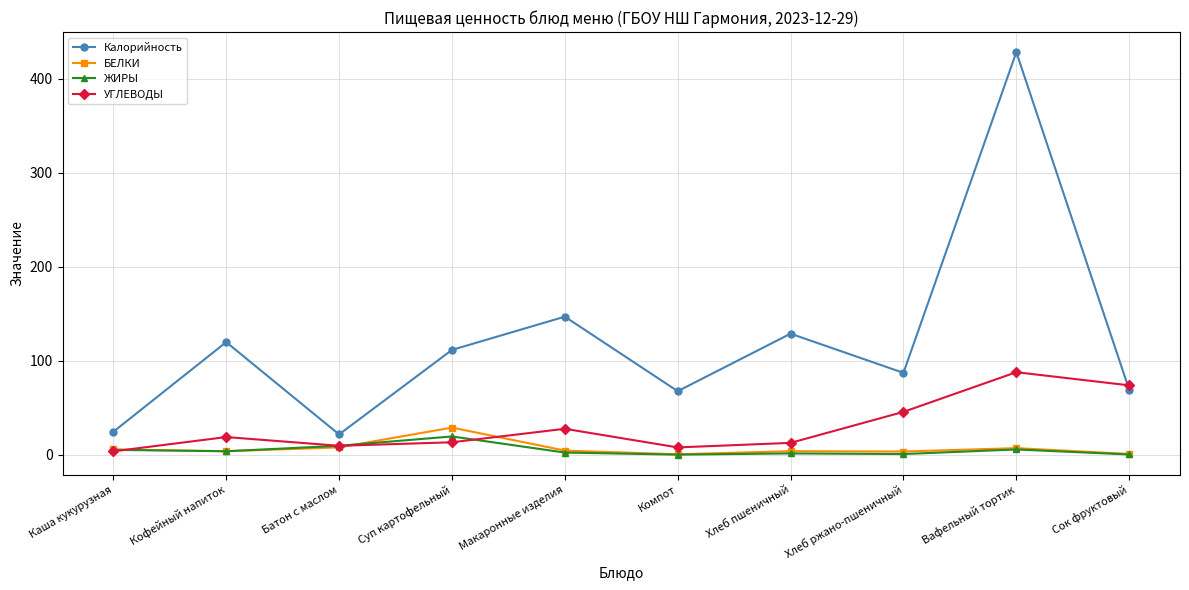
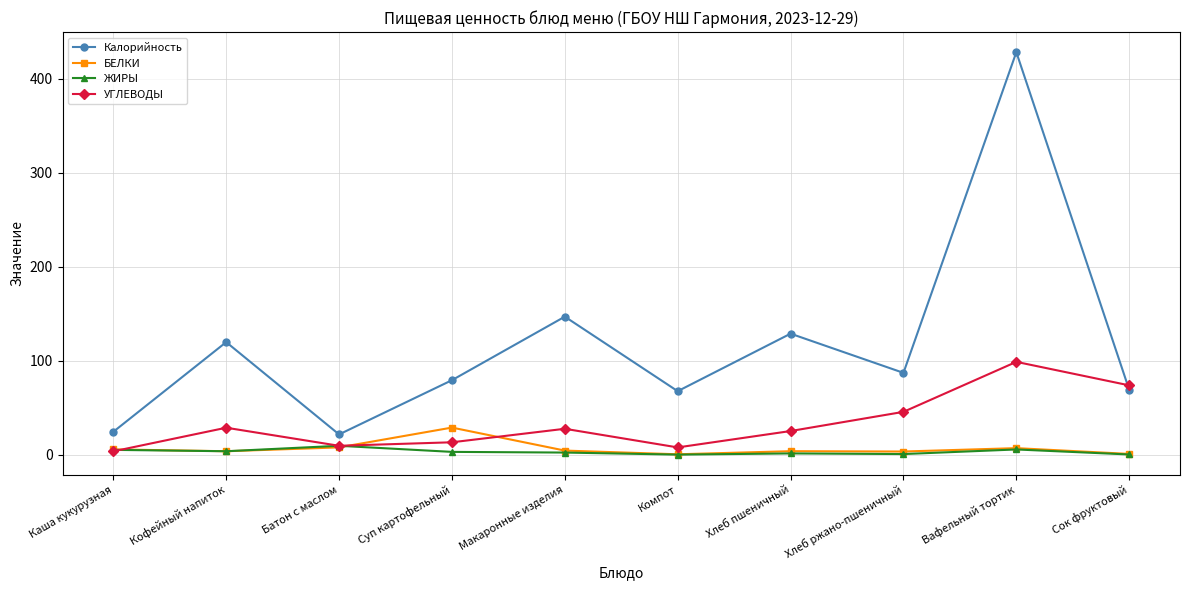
  {
    "Калорийность": {
      "Каша кукурузная": 20,
      "Кофейный напиток": 120,
      "Батон с маслом": 20,
-     "Суп картофельный": 110,
+     "Суп картофельный": 80,
      "Макаронные изделия": 150,
      "Компот": 70,
      "Хлеб пшеничный": 130,
      "Хлеб ржано-пшеничный": 90,
      "Вафельный тортик": 430,
      "Сок фруктовый": 70
    },
    "БЕЛКИ": {
      "Суп картофельный": 30,
      "Хлеб ржано-пшеничный": 0
    },
    "ЖИРЫ": {
-     "Суп картофельный": 20,
+     "Суп картофельный": 0,
      "Хлеб ржано-пшеничный": 0
    },
    "УГЛЕВОДЫ": {
-     "Кофейный напиток": 20,
+     "Кофейный напиток": 30,
      "Суп картофельный": 10,
      "Макаронные изделия": 30,
      "Компот": 10,
-     "Хлеб пшеничный": 10,
+     "Хлеб пшеничный": 30,
      "Хлеб ржано-пшеничный": 50,
-     "Вафельный тортик": 90,
+     "Вафельный тортик": 100,
      "Сок фруктовый": 70
    }
  }
